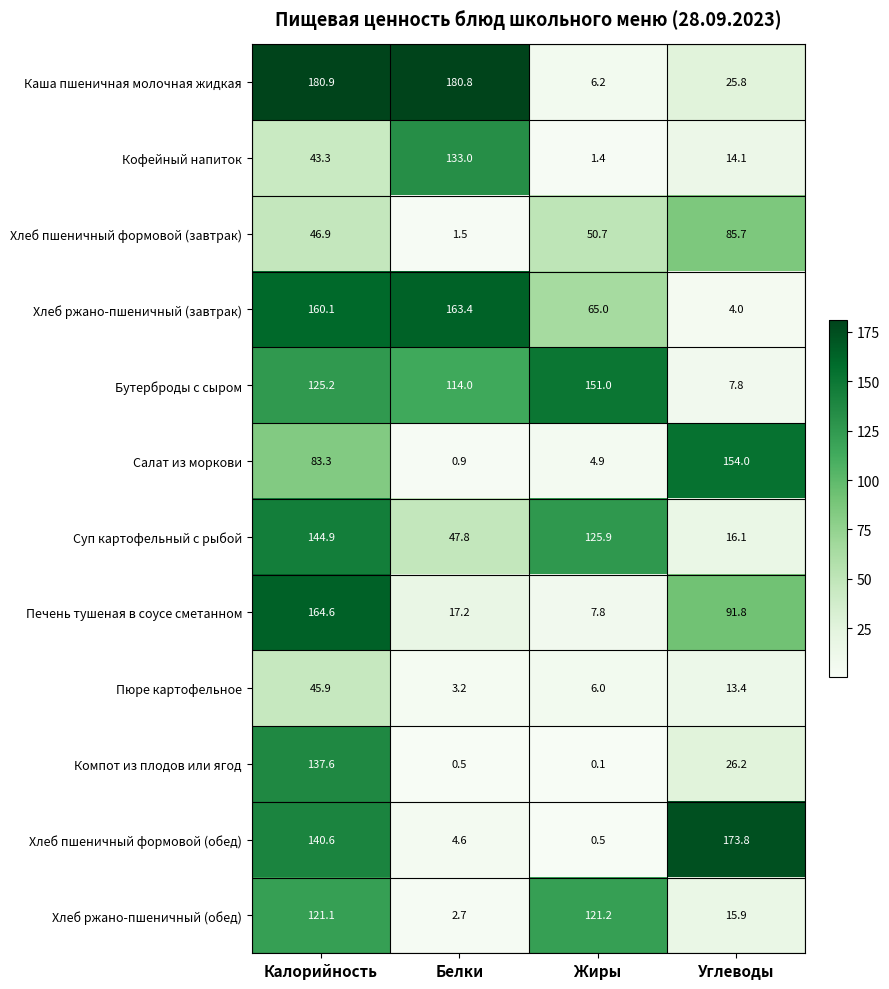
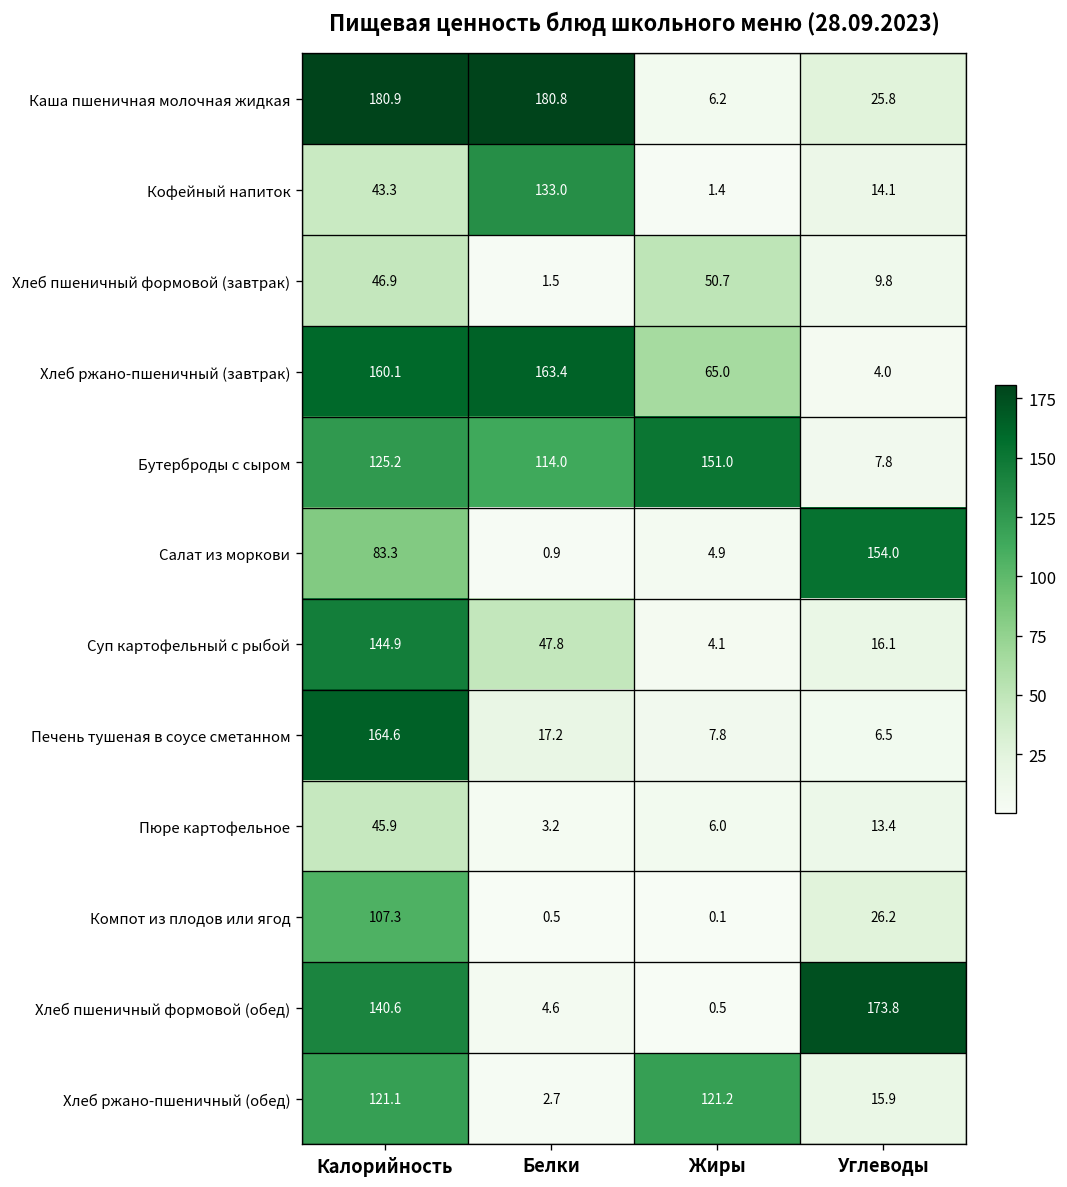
  {
    "Каша пшеничная молочная жидкая": {
      "Калорийность": 180.9,
      "Белки": 180.8,
      "Жиры": 6.2,
      "Углеводы": 25.8
    },
    "Кофейный напиток": {
      "Калорийность": 43.3,
      "Белки": 133.0,
      "Жиры": 1.4,
      "Углеводы": 14.1
    },
    "Хлеб пшеничный формовой (завтрак)": {
      "Калорийность": 46.9,
      "Белки": 1.5,
      "Жиры": 50.7,
-     "Углеводы": 85.7
+     "Углеводы": 9.8
    },
    "Хлеб ржано-пшеничный (завтрак)": {
      "Калорийность": 160.1,
      "Белки": 163.4,
      "Жиры": 65.0,
      "Углеводы": 4.0
    },
    "Бутерброды с сыром": {
      "Калорийность": 125.2,
      "Белки": 114.0,
      "Жиры": 151.0,
      "Углеводы": 7.8
    },
    "Салат из моркови": {
      "Калорийность": 83.3,
      "Белки": 0.9,
      "Жиры": 4.9,
      "Углеводы": 154.0
    },
    "Суп картофельный с рыбой": {
      "Калорийность": 144.9,
      "Белки": 47.8,
-     "Жиры": 125.9,
+     "Жиры": 4.1,
      "Углеводы": 16.1
    },
    "Печень тушеная в соусе сметанном": {
      "Калорийность": 164.6,
      "Белки": 17.2,
      "Жиры": 7.8,
-     "Углеводы": 91.8
+     "Углеводы": 6.5
    },
    "Пюре картофельное": {
      "Калорийность": 45.9,
      "Белки": 3.2,
      "Жиры": 6.0,
      "Углеводы": 13.4
    },
    "Компот из плодов или ягод": {
-     "Калорийность": 137.6,
+     "Калорийность": 107.3,
      "Белки": 0.5,
      "Жиры": 0.1,
      "Углеводы": 26.2
    },
    "Хлеб пшеничный формовой (обед)": {
      "Калорийность": 140.6,
      "Белки": 4.6,
      "Жиры": 0.5,
      "Углеводы": 173.8
    },
    "Хлеб ржано-пшеничный (обед)": {
      "Калорийность": 121.1,
      "Белки": 2.7,
      "Жиры": 121.2,
      "Углеводы": 15.9
    }
  }
